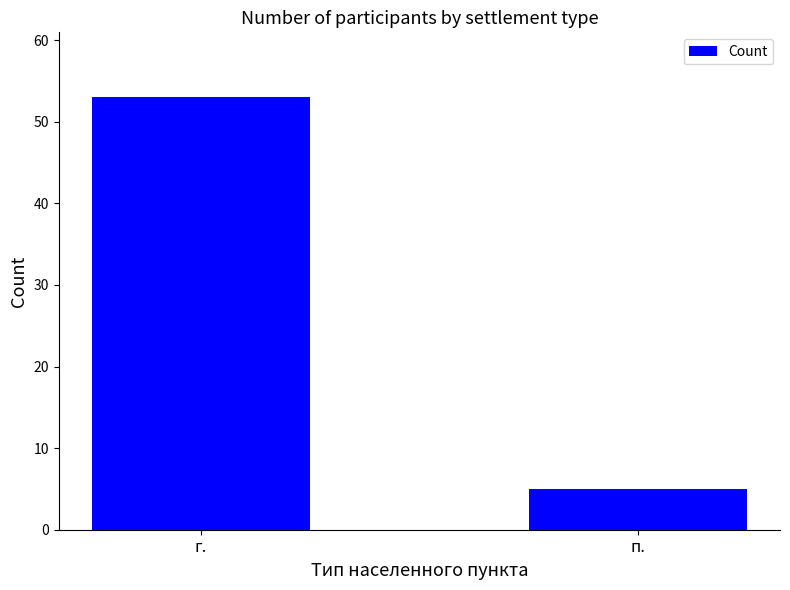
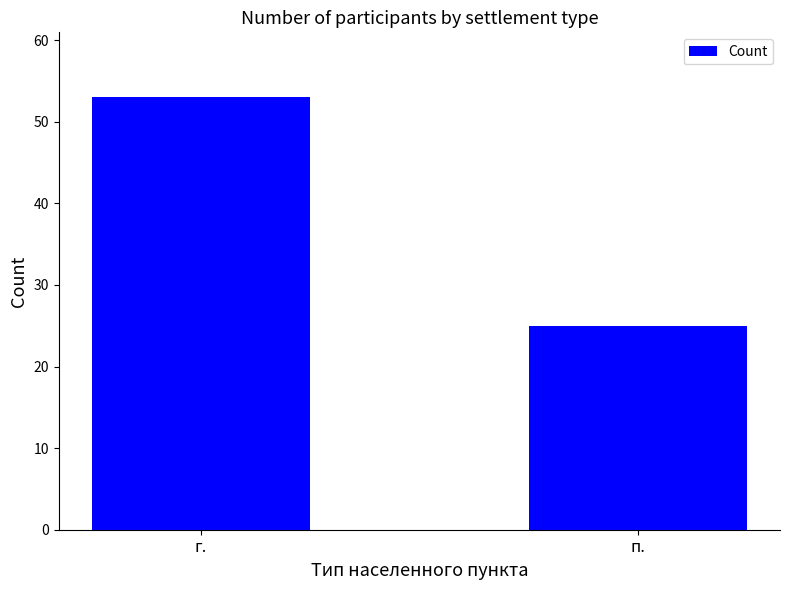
  {
    "г.": 53,
-   "п.": 5
+   "п.": 25
  }
